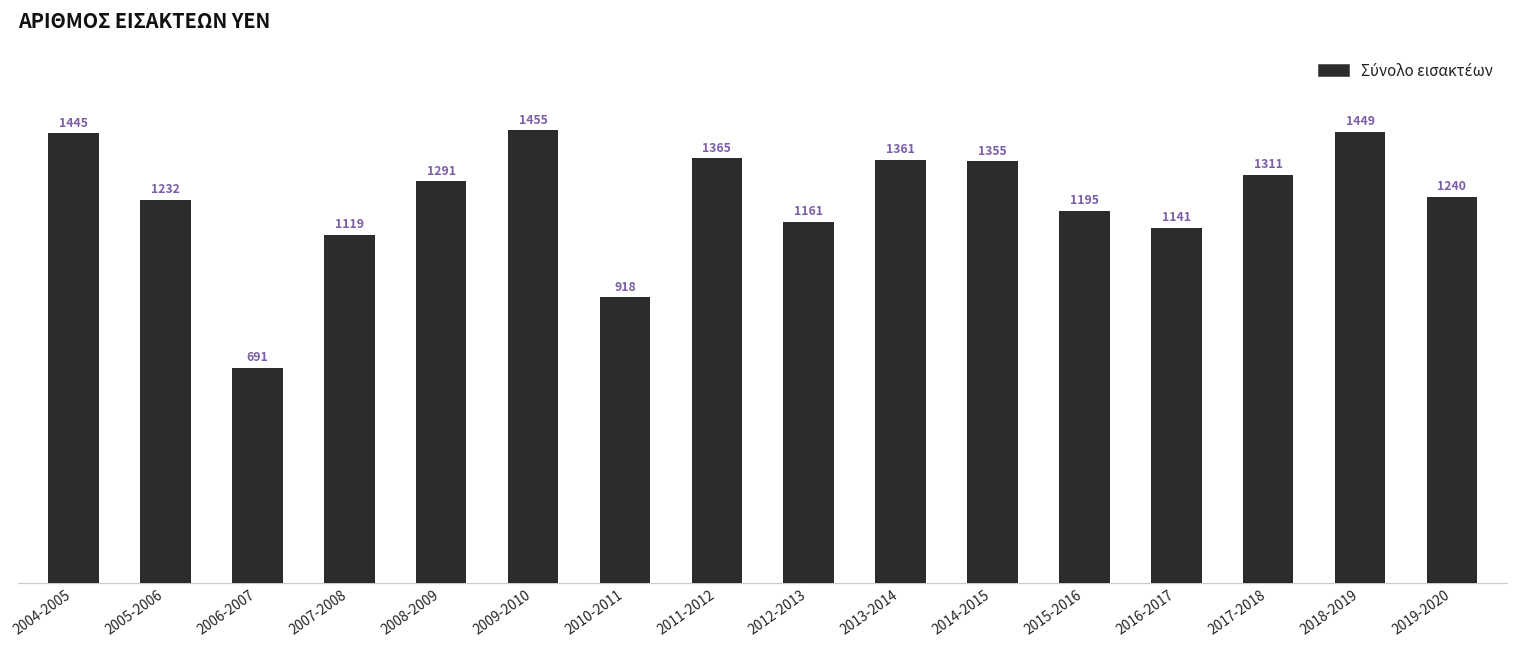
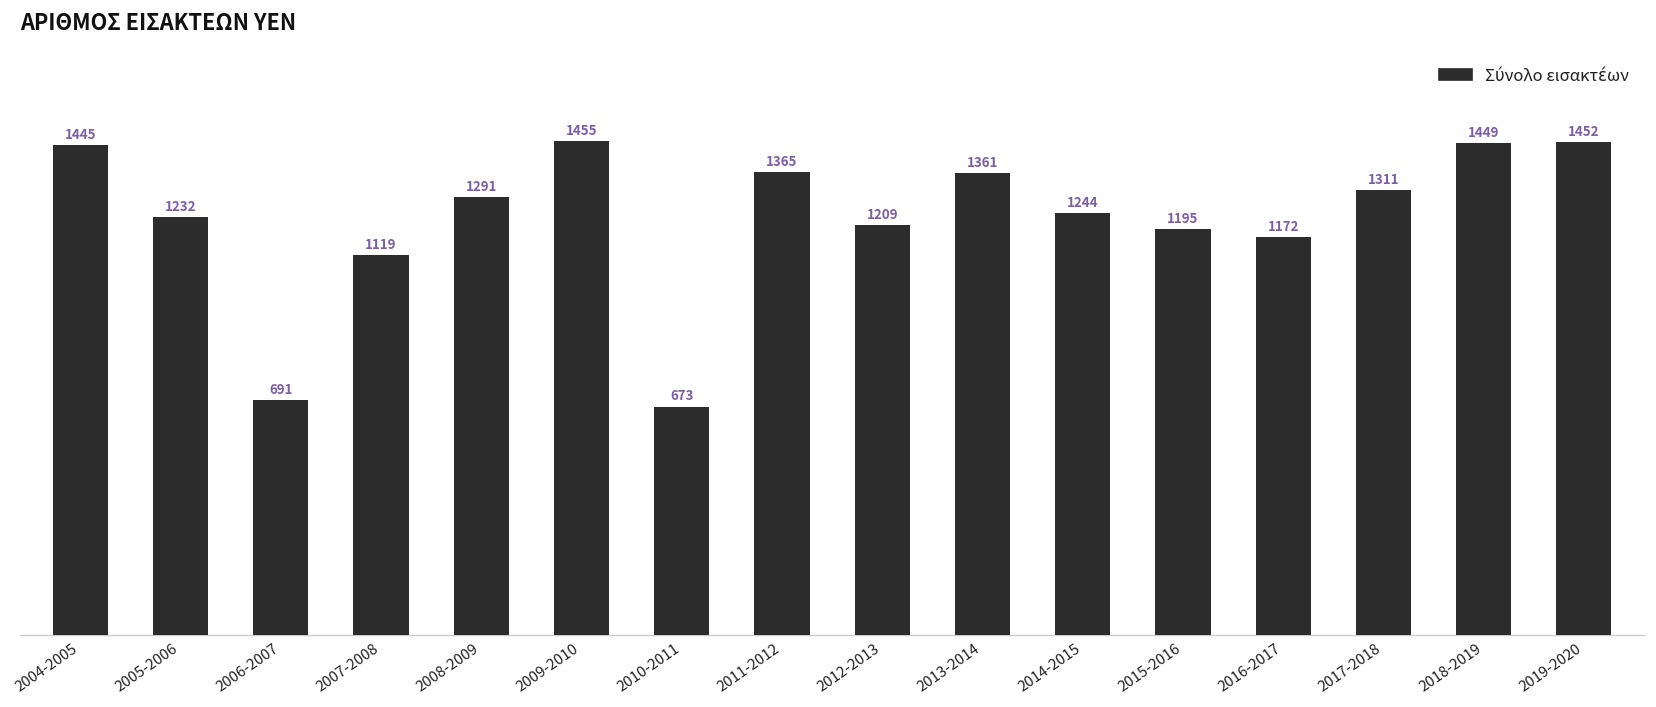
  {
    "2004-2005": 1445,
    "2005-2006": 1232,
    "2006-2007": 691,
    "2007-2008": 1119,
    "2008-2009": 1291,
    "2009-2010": 1455,
-   "2010-2011": 918,
+   "2010-2011": 673,
    "2011-2012": 1365,
-   "2012-2013": 1161,
+   "2012-2013": 1209,
    "2013-2014": 1361,
-   "2014-2015": 1355,
+   "2014-2015": 1244,
    "2015-2016": 1195,
-   "2016-2017": 1141,
+   "2016-2017": 1172,
    "2017-2018": 1311,
    "2018-2019": 1449,
-   "2019-2020": 1240
+   "2019-2020": 1452
  }
